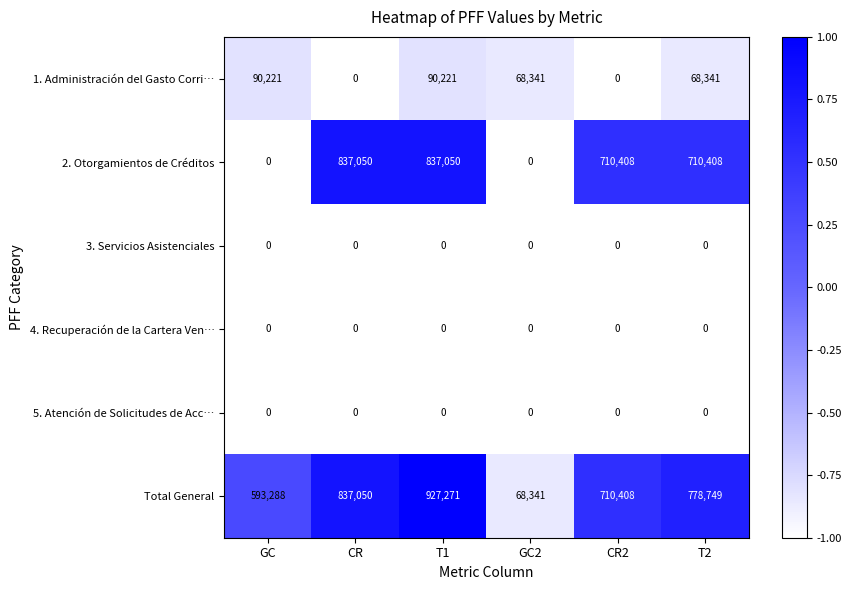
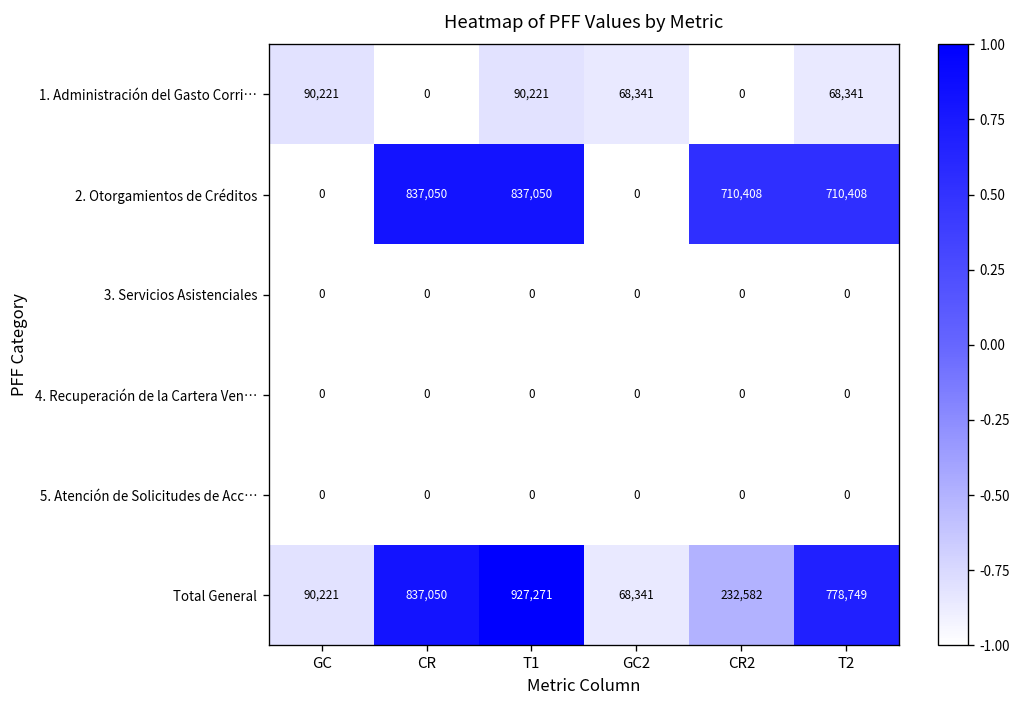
  {
    "1. Administración del Gasto Corri…": {
      "GC": "90,221",
      "CR": "0",
      "T1": "90,221",
      "GC2": "68,341",
      "CR2": "0",
      "T2": "68,341"
    },
    "2. Otorgamientos de Créditos": {
      "GC": "0",
      "CR": "837,050",
      "T1": "837,050",
      "GC2": "0",
      "CR2": "710,408",
      "T2": "710,408"
    },
    "3. Servicios Asistenciales": {
      "GC": "0",
      "CR": "0",
      "T1": "0",
      "GC2": "0",
      "CR2": "0",
      "T2": "0"
    },
    "4. Recuperación de la Cartera Ven…": {
      "GC": "0",
      "CR": "0",
      "T1": "0",
      "GC2": "0",
      "CR2": "0",
      "T2": "0"
    },
    "5. Atención de Solicitudes de Acc…": {
      "GC": "0",
      "CR": "0",
      "T1": "0",
      "GC2": "0",
      "CR2": "0",
      "T2": "0"
    },
    "Total General": {
-     "GC": "593,288",
+     "GC": "90,221",
      "CR": "837,050",
      "T1": "927,271",
      "GC2": "68,341",
-     "CR2": "710,408",
+     "CR2": "232,582",
      "T2": "778,749"
    }
  }
